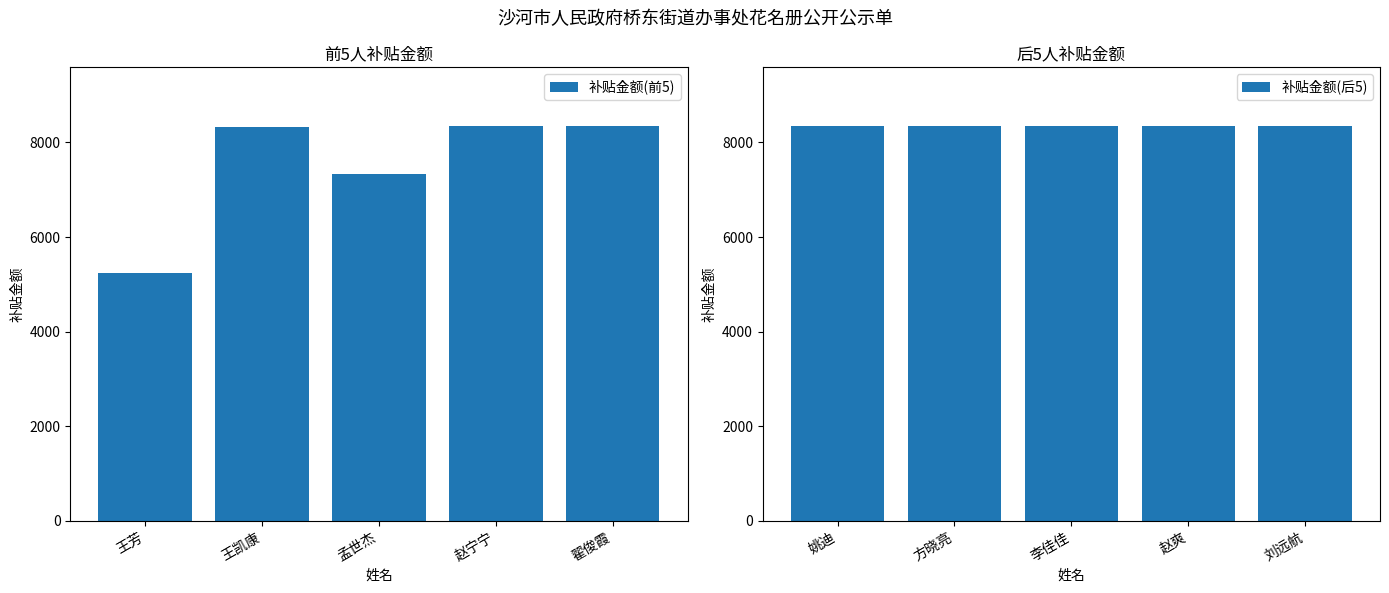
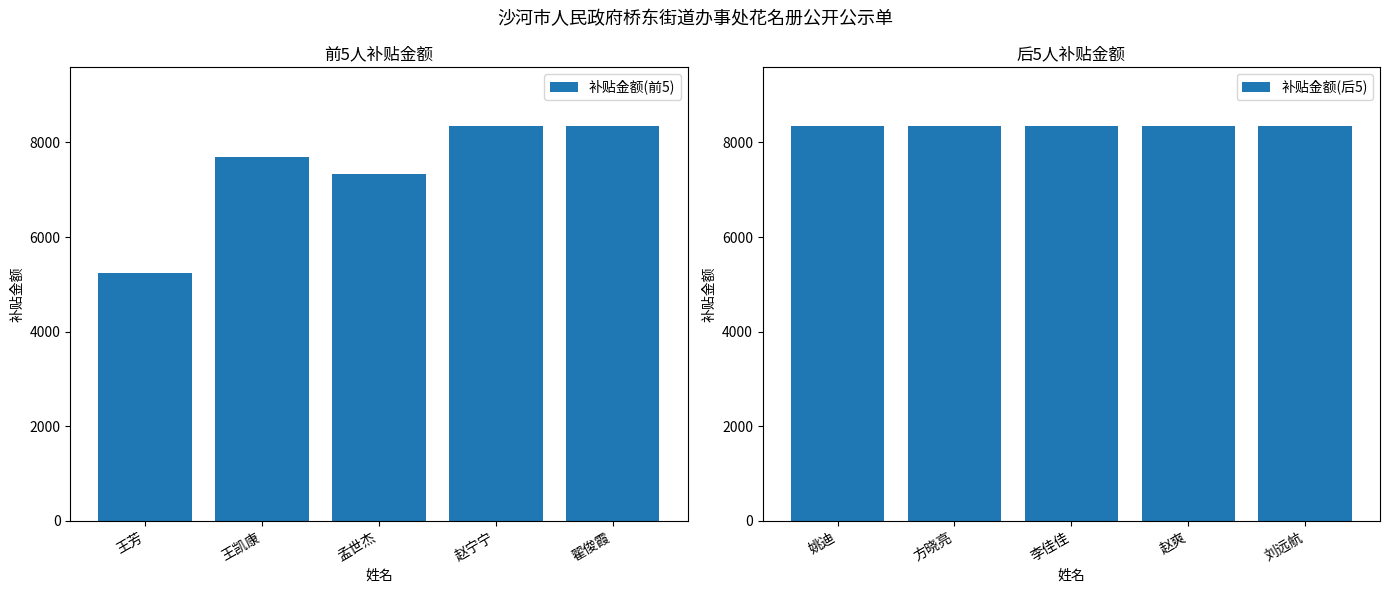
  {
    "前5人补贴金额": {
      "王芳": 5200,
-     "王凯康": 8300,
+     "王凯康": 7700,
      "孟世杰": 7300,
      "赵宁宁": 8300,
      "翟俊霞": 8300
    },
    "后5人补贴金额": {
      "姚迪": 8300,
      "方晓亮": 8300,
      "李佳佳": 8300,
      "赵爽": 8300,
      "刘远航": 8300
    }
  }
